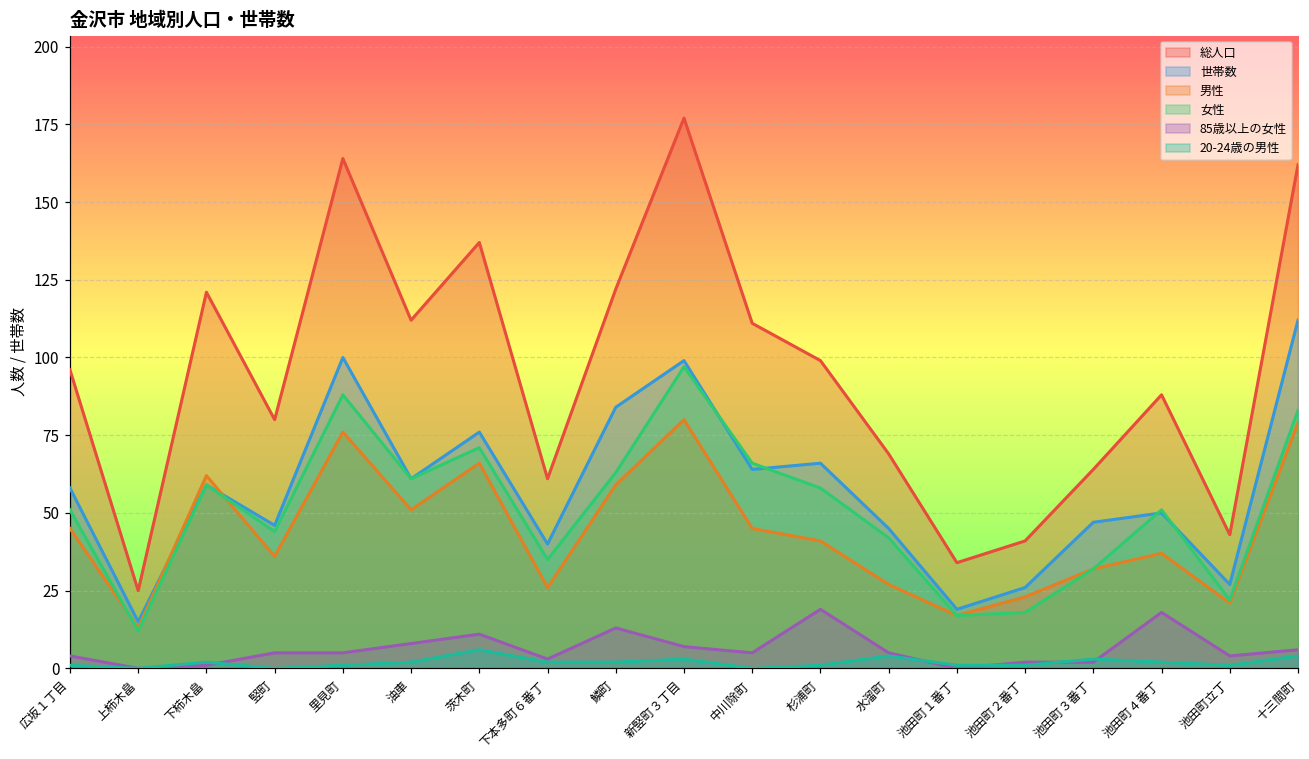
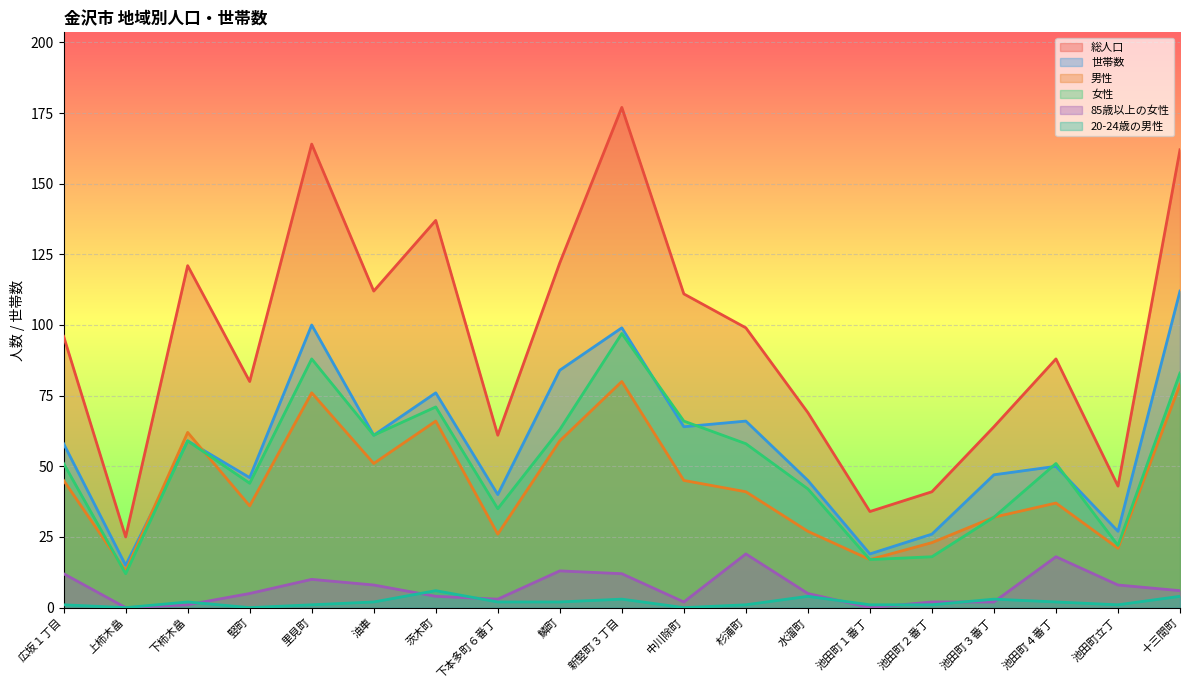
  {
    "85歳以上の女性": {
-     "広坂１丁目": 4,
+     "広坂１丁目": 12,
      "下柿木畠": 1,
      "竪町": 5,
-     "里見町": 5,
+     "里見町": 10,
      "油車": 8,
-     "茨木町": 11,
+     "茨木町": 4,
      "下本多町６番丁": 3,
      "鱗町": 13,
-     "新竪町３丁目": 7,
-     "中川除町": 5,
+     "新竪町３丁目": 12,
+     "中川除町": 2,
      "杉浦町": 19,
      "水溜町": 5,
      "池田町１番丁": 0,
      "池田町２番丁": 2,
      "池田町３番丁": 2,
      "池田町４番丁": 18,
-     "池田町立丁": 4,
+     "池田町立丁": 8,
      "十三間町": 6
    }
  }
